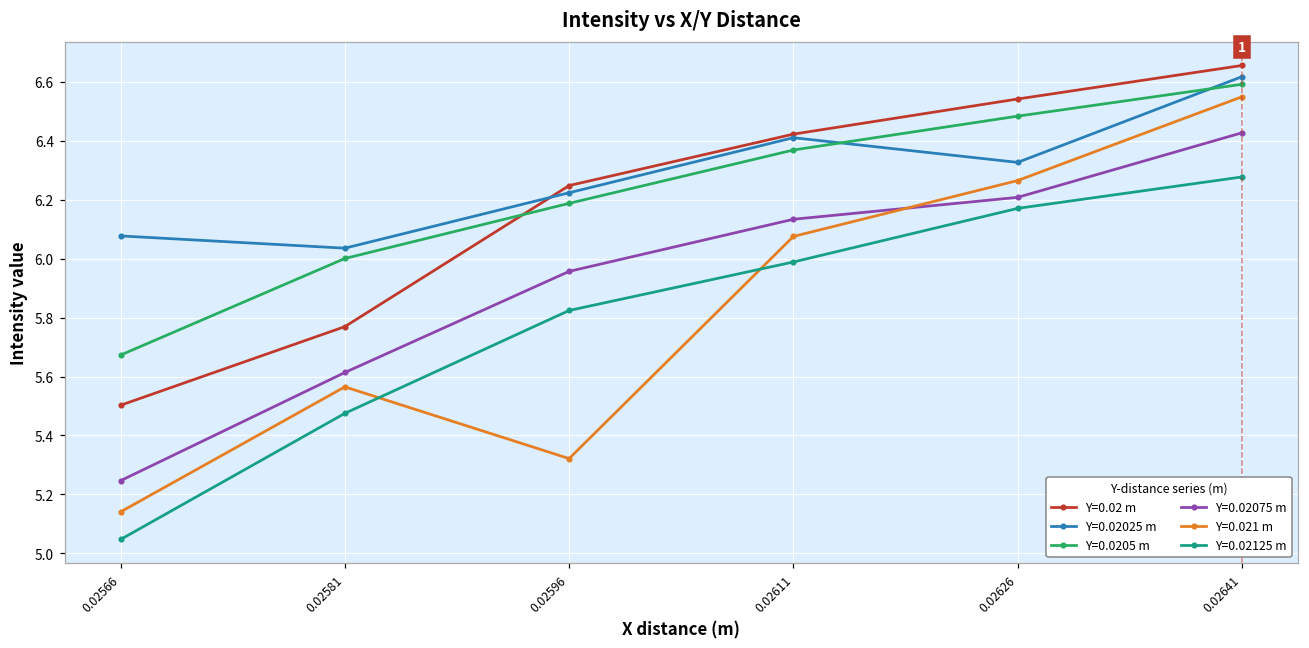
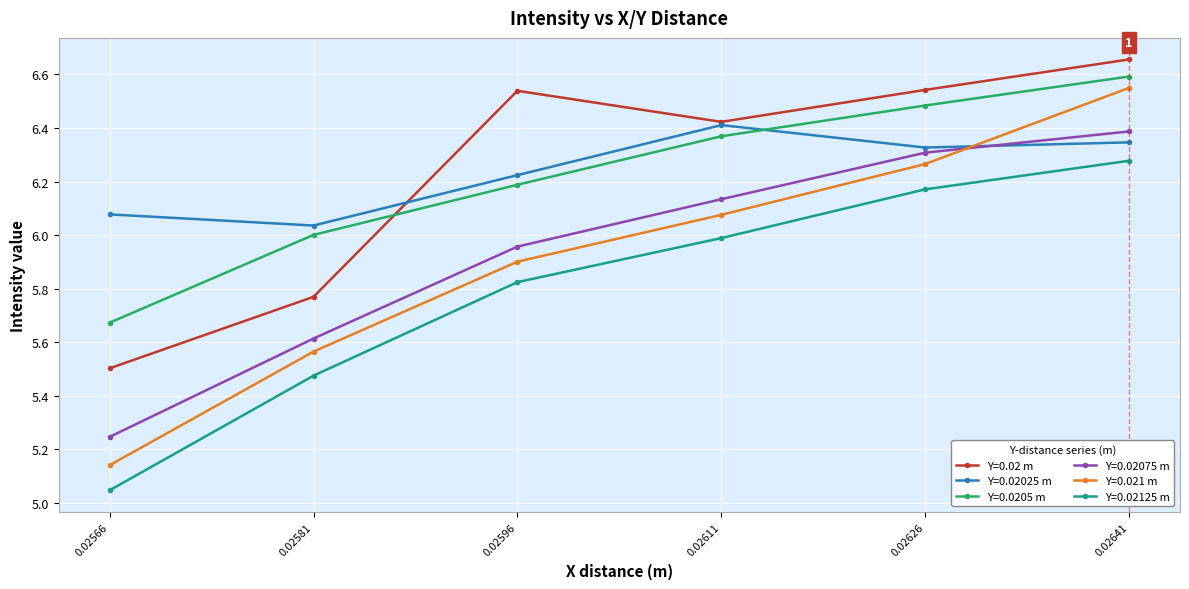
  {
    "Y=0.02 m": {
      "0.02566": 5.50,
      "0.02581": 5.77,
-     "0.02596": 6.25,
+     "0.02596": 6.54,
      "0.02611": 6.42,
      "0.02626": 6.54
    },
    "Y=0.02025 m": {
      "0.02566": 6.08,
      "0.02581": 6.04,
      "0.02596": 6.22,
      "0.02611": 6.41,
      "0.02626": 6.33,
-     "0.02641": 6.62
+     "0.02641": 6.35
    },
    "Y=0.02075 m": {
      "0.02566": 5.25,
      "0.02581": 5.61,
      "0.02596": 5.96,
      "0.02611": 6.13,
-     "0.02626": 6.21,
-     "0.02641": 6.43
+     "0.02626": 6.31,
+     "0.02641": 6.39
    },
    "Y=0.021 m": {
      "0.02566": 5.14,
      "0.02581": 5.57,
-     "0.02596": 5.32,
+     "0.02596": 5.90,
      "0.02611": 6.08,
      "0.02626": 6.27,
      "0.02641": 6.55
    }
  }
